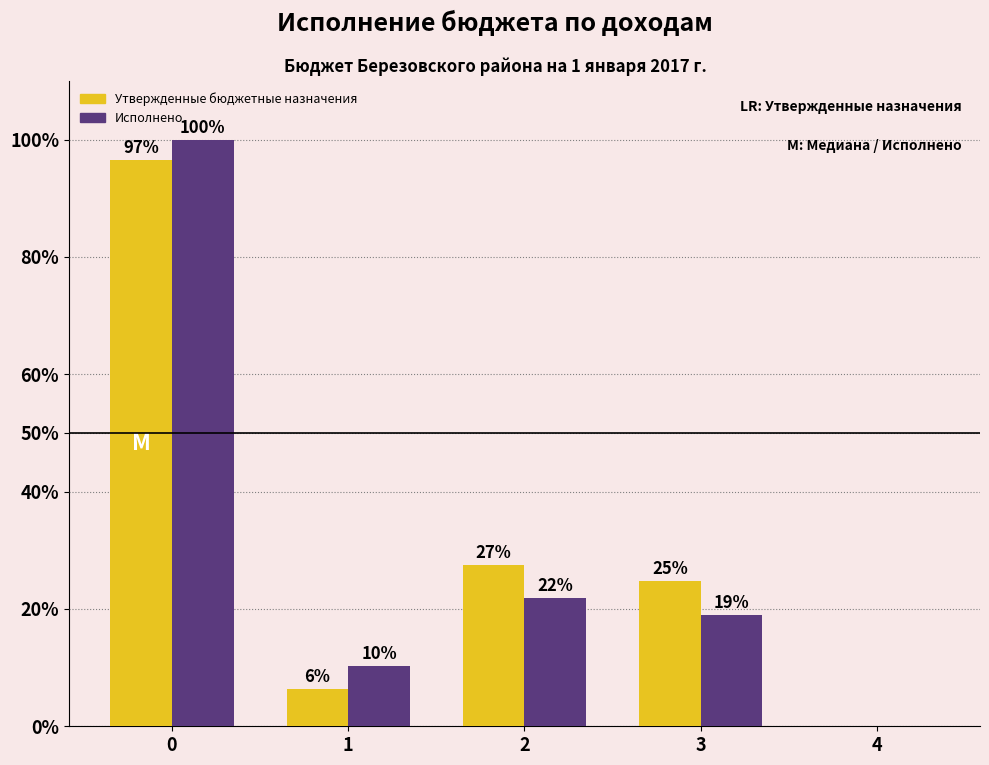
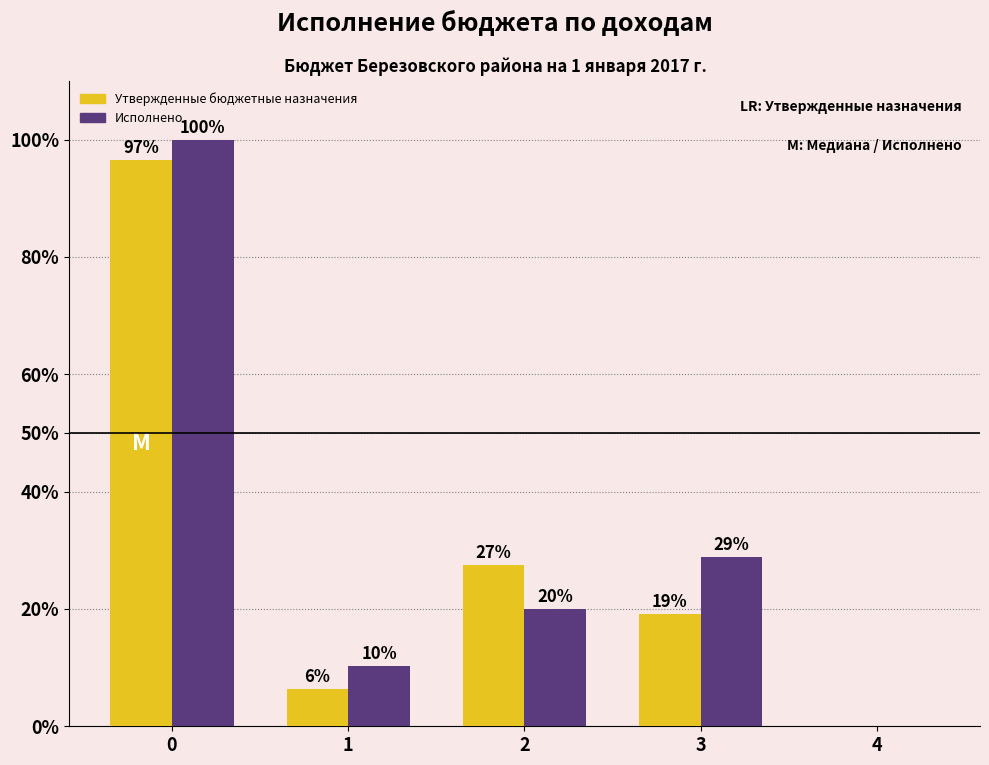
  {
    "Утвержденные бюджетные назначения": {
      "0": "97%",
      "1": "6%",
      "2": "27%",
-     "3": "25%"
+     "3": "19%"
    },
    "Исполнено": {
      "0": "100%",
      "1": "10%",
-     "2": "22%",
-     "3": "19%"
+     "2": "20%",
+     "3": "29%"
    }
  }
